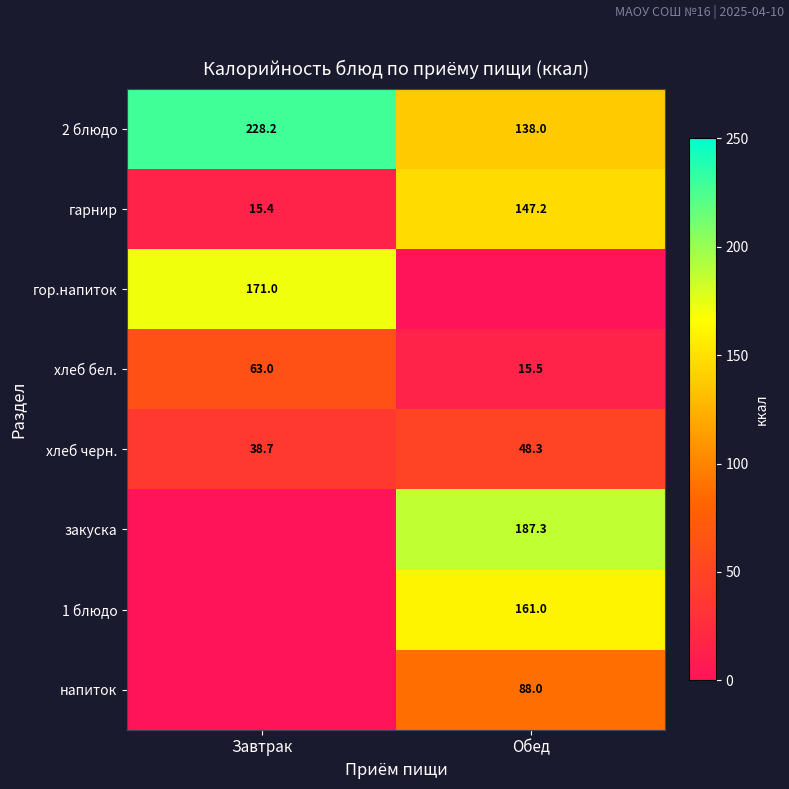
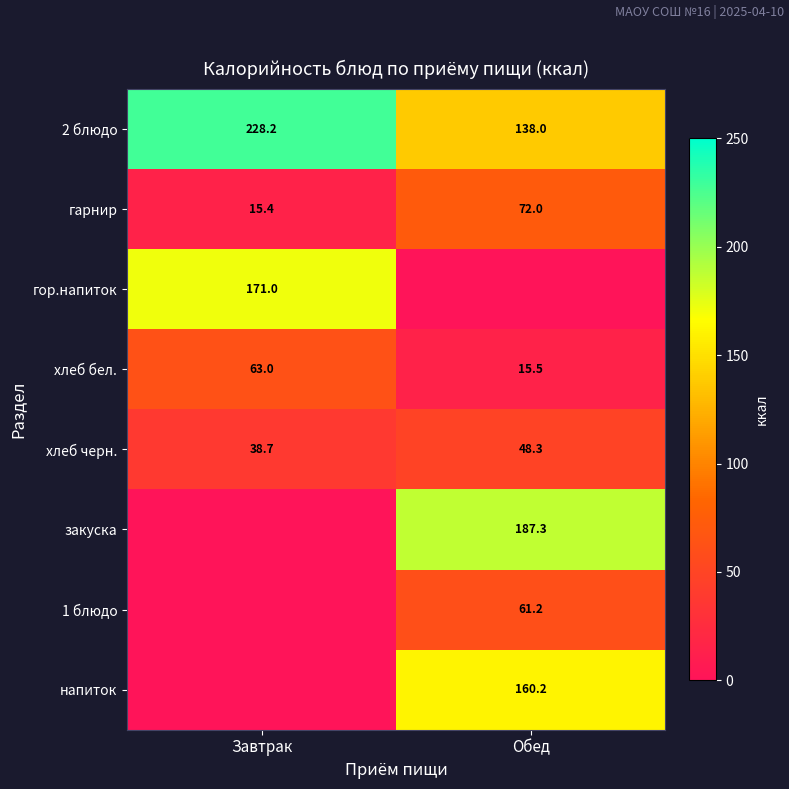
  {
    "2 блюдо": {
      "Завтрак": 228.2,
      "Обед": 138.0
    },
    "гарнир": {
      "Завтрак": 15.4,
-     "Обед": 147.2
+     "Обед": 72.0
    },
    "гор.напиток": {
      "Завтрак": 171.0
    },
    "хлеб бел.": {
      "Завтрак": 63.0,
      "Обед": 15.5
    },
    "хлеб черн.": {
      "Завтрак": 38.7,
      "Обед": 48.3
    },
    "закуска": {
      "Обед": 187.3
    },
    "1 блюдо": {
-     "Обед": 161.0
+     "Обед": 61.2
    },
    "напиток": {
-     "Обед": 88.0
+     "Обед": 160.2
    }
  }
